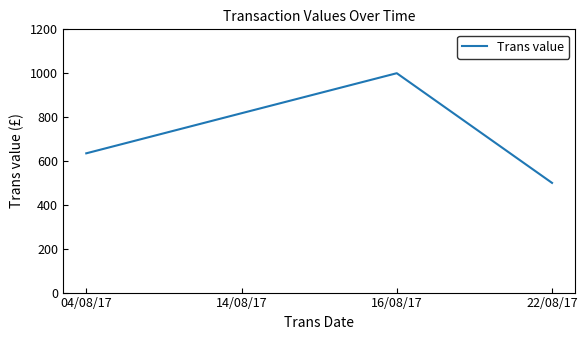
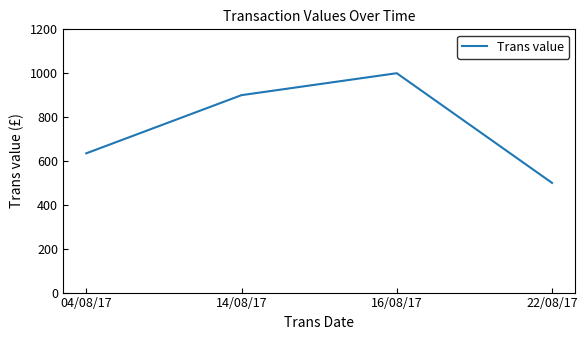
  {
    "04/08/17": 630,
-   "14/08/17": 820,
+   "14/08/17": 900,
    "16/08/17": 1000,
    "22/08/17": 500
  }
